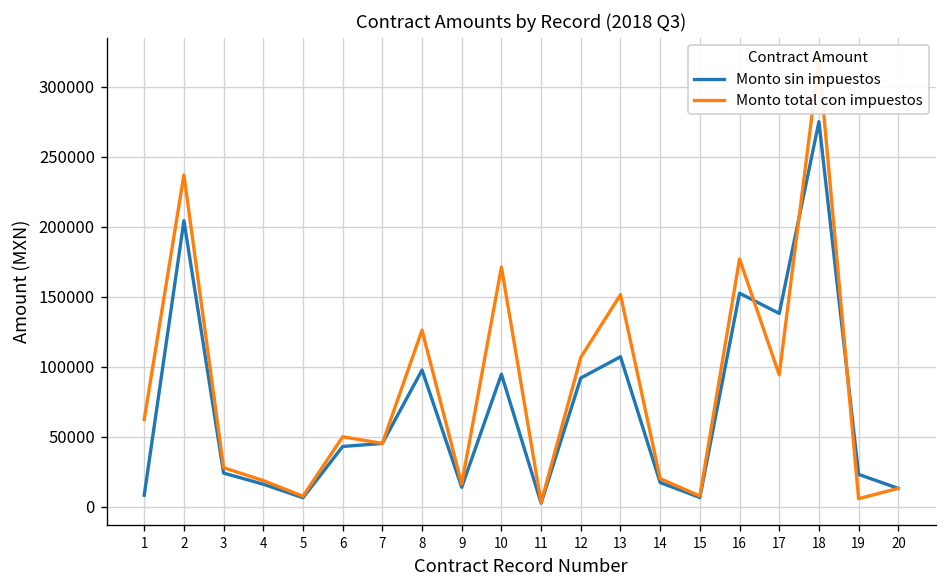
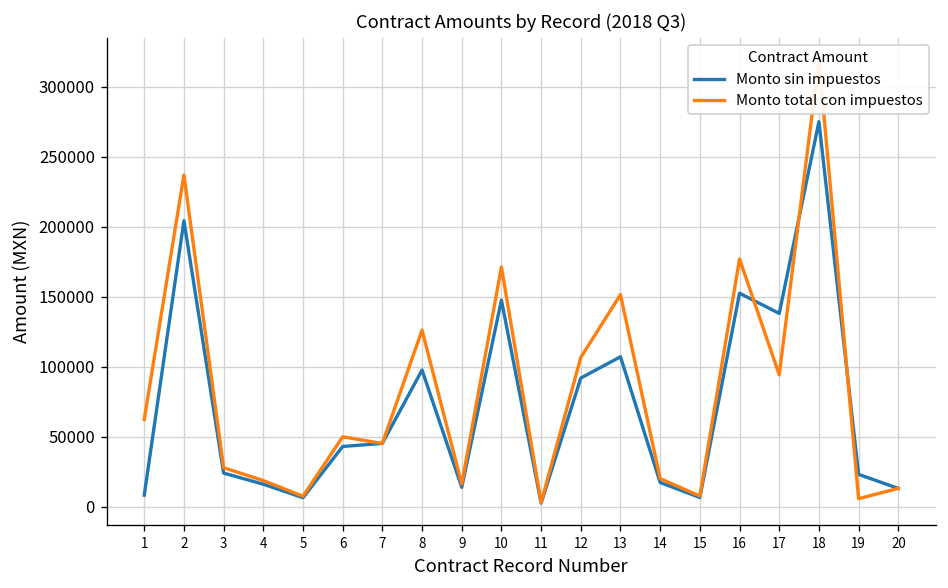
  {
    "Monto sin impuestos": {
      "1": 8000,
      "2": 204000,
      "3": 24000,
      "4": 16000,
      "6": 43000,
      "8": 98000,
      "9": 14000,
-     "10": 95000,
+     "10": 148000,
      "12": 92000,
      "13": 107000,
      "14": 17000,
      "16": 153000,
      "17": 138000,
      "18": 275000,
      "19": 23000
    },
    "Monto total con impuestos": {
      "1": 62000,
      "2": 237000,
      "3": 28000,
      "4": 19000,
      "6": 50000,
      "8": 126000,
      "9": 16000,
      "10": 171000,
      "12": 107000,
      "13": 152000,
      "14": 20000,
      "16": 177000,
      "17": 94000,
      "19": 6000
    }
  }
